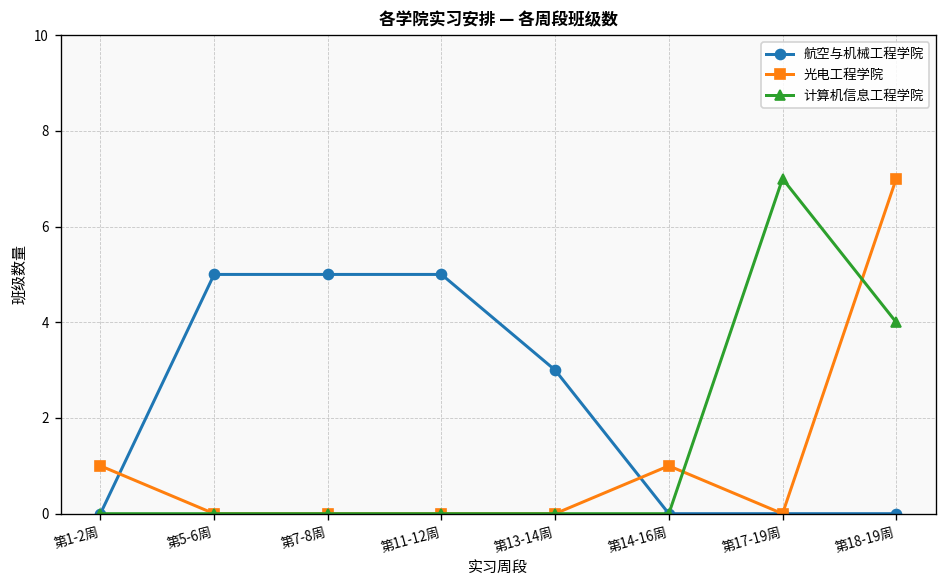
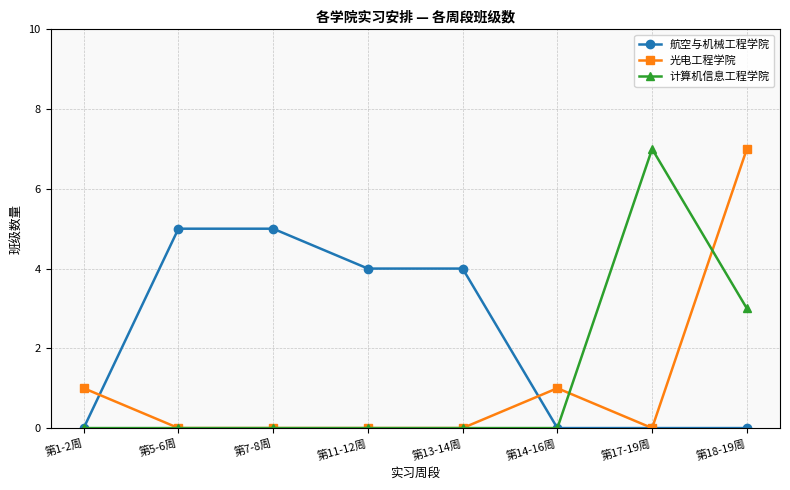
  {
    "航空与机械工程学院": {
      "第5-6周": 5,
      "第7-8周": 5,
-     "第11-12周": 5,
-     "第13-14周": 3,
+     "第11-12周": 4,
+     "第13-14周": 4,
      "第18-19周": 0
    },
    "光电工程学院": {
      "第1-2周": 1,
      "第14-16周": 1,
      "第18-19周": 7
    },
    "计算机信息工程学院": {
      "第17-19周": 7,
-     "第18-19周": 4
+     "第18-19周": 3
    }
  }
